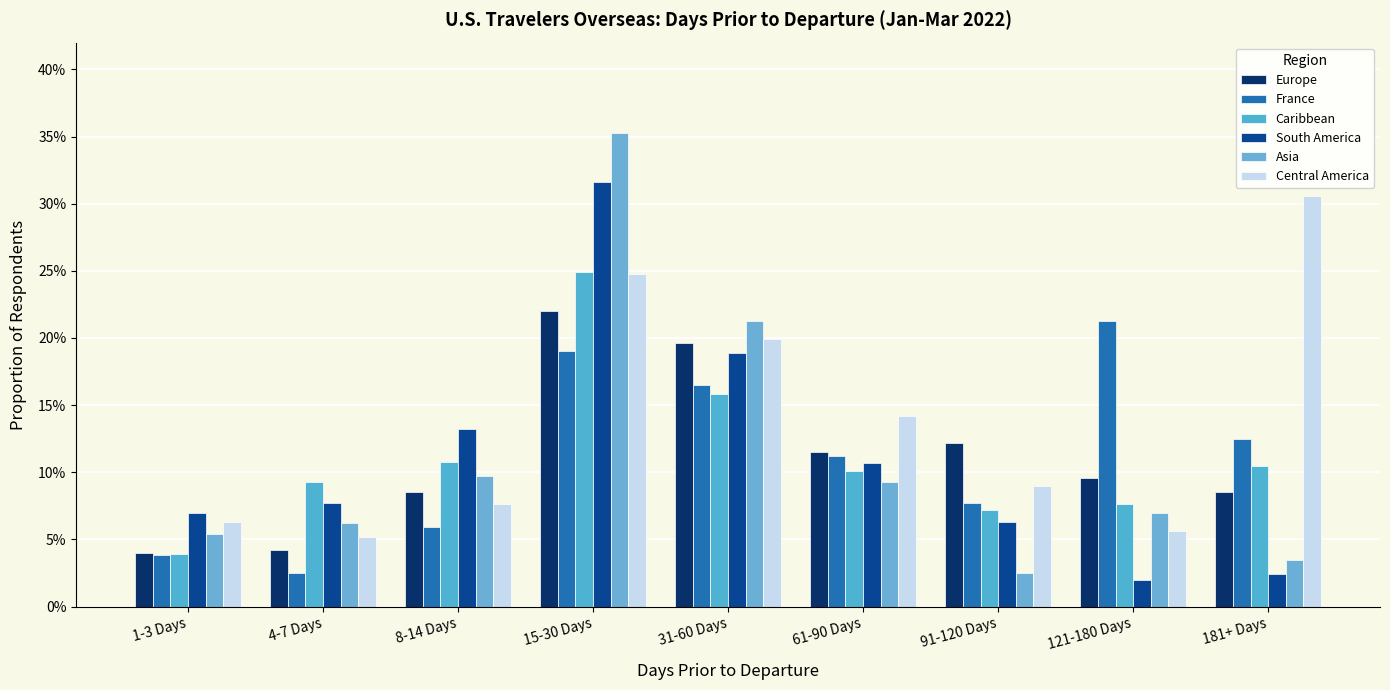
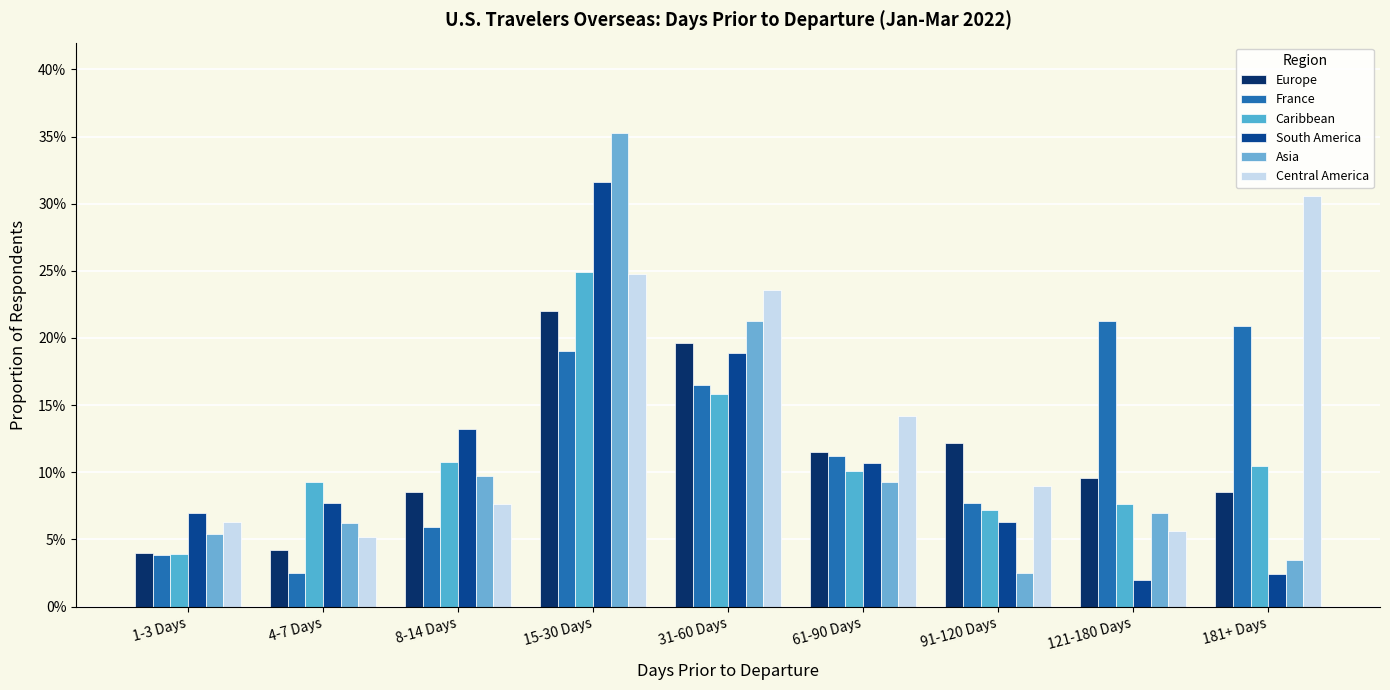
  {
    "France": {
      "1-3 Days": "3.8%",
      "4-7 Days": "2.5%",
      "8-14 Days": "5.9%",
      "15-30 Days": "19.0%",
      "31-60 Days": "16.5%",
      "61-90 Days": "11.2%",
      "91-120 Days": "7.7%",
      "121-180 Days": "21.3%",
-     "181+ Days": "12.5%"
+     "181+ Days": "20.9%"
    },
    "Central America": {
      "1-3 Days": "6.3%",
      "4-7 Days": "5.2%",
      "8-14 Days": "7.6%",
      "15-30 Days": "24.8%",
-     "31-60 Days": "19.9%",
+     "31-60 Days": "23.6%",
      "61-90 Days": "14.2%",
      "91-120 Days": "9.0%",
      "121-180 Days": "5.6%",
      "181+ Days": "30.6%"
    }
  }
